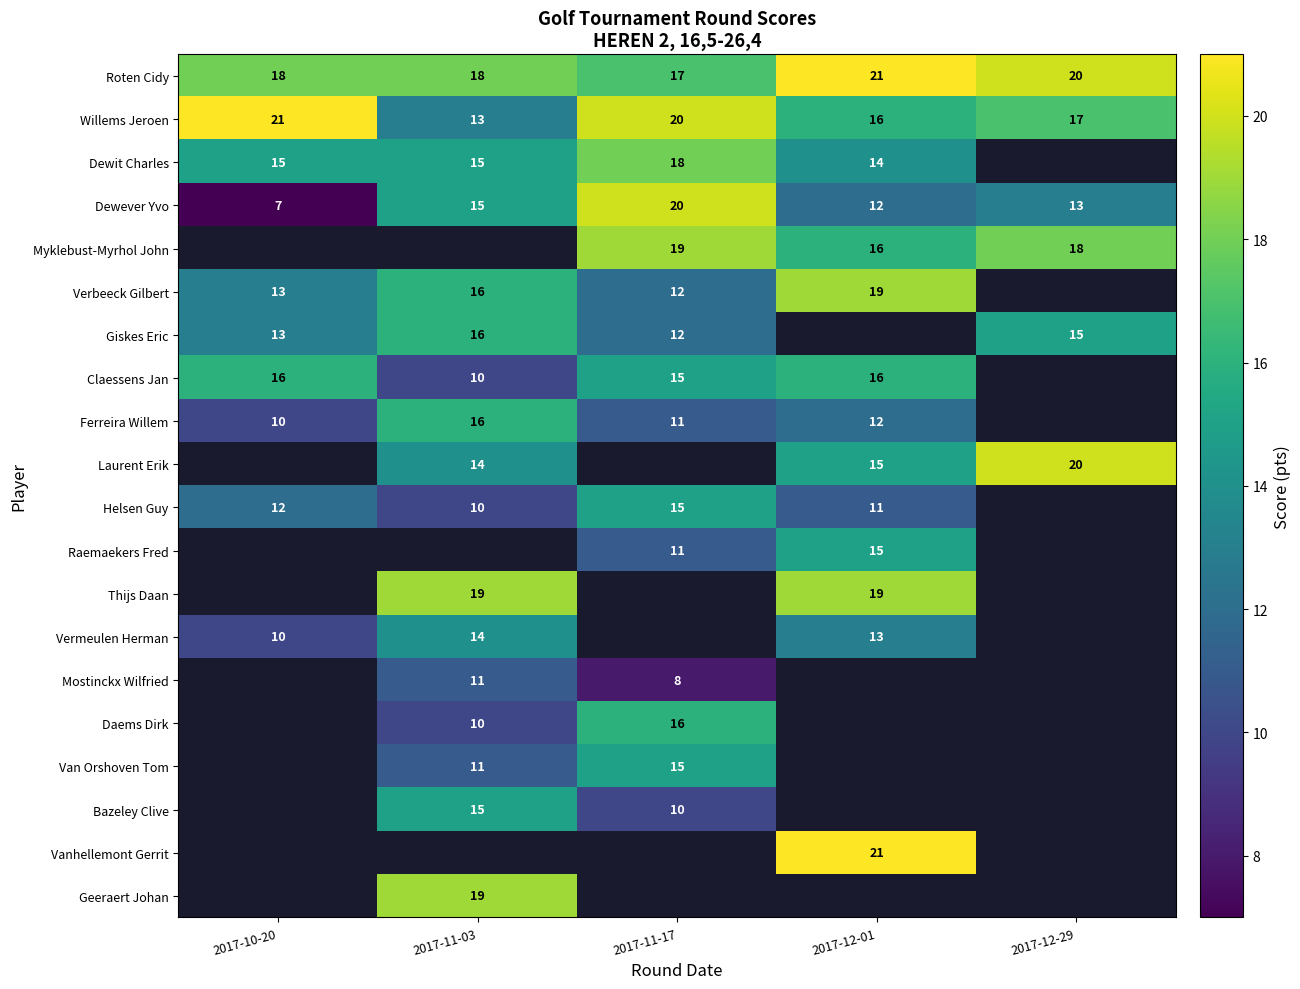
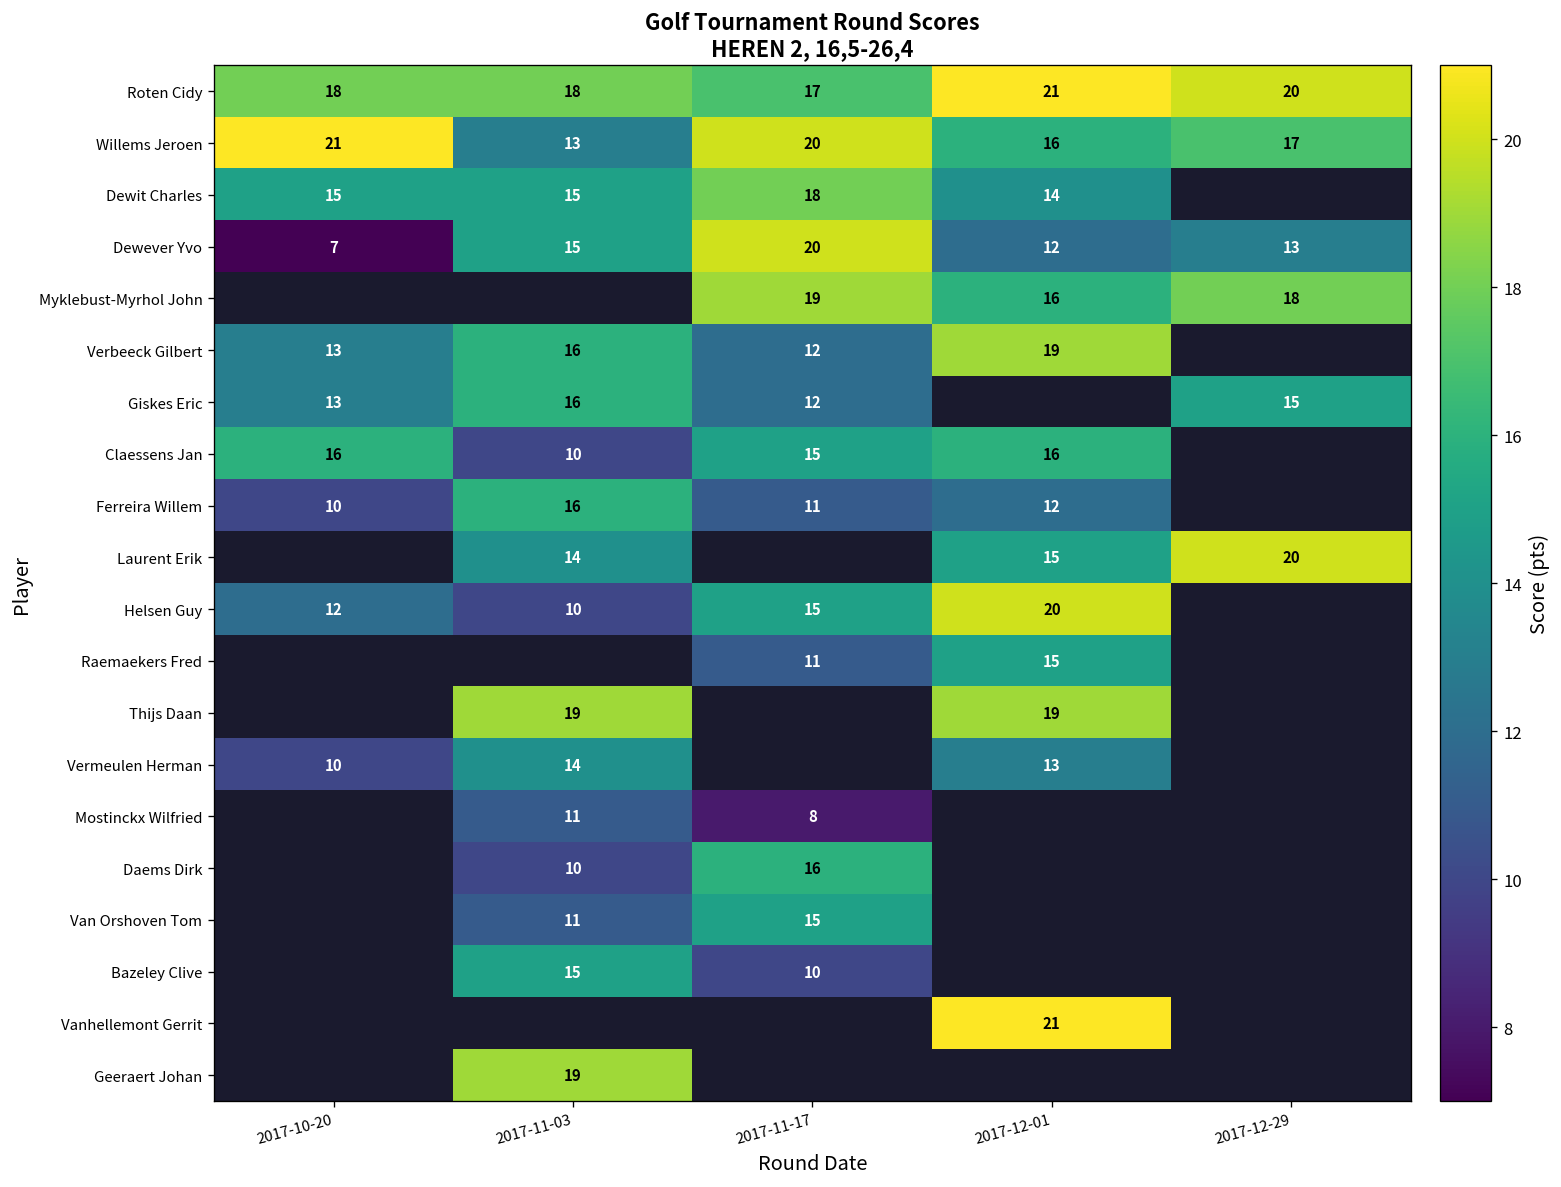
  {
    "Roten Cidy": {
      "2017-10-20": 18,
      "2017-11-03": 18,
      "2017-11-17": 17,
      "2017-12-01": 21,
      "2017-12-29": 20
    },
    "Willems Jeroen": {
      "2017-10-20": 21,
      "2017-11-03": 13,
      "2017-11-17": 20,
      "2017-12-01": 16,
      "2017-12-29": 17
    },
    "Dewit Charles": {
      "2017-10-20": 15,
      "2017-11-03": 15,
      "2017-11-17": 18,
      "2017-12-01": 14
    },
    "Dewever Yvo": {
      "2017-10-20": 7,
      "2017-11-03": 15,
      "2017-11-17": 20,
      "2017-12-01": 12,
      "2017-12-29": 13
    },
    "Myklebust-Myrhol John": {
      "2017-11-17": 19,
      "2017-12-01": 16,
      "2017-12-29": 18
    },
    "Verbeeck Gilbert": {
      "2017-10-20": 13,
      "2017-11-03": 16,
      "2017-11-17": 12,
      "2017-12-01": 19
    },
    "Giskes Eric": {
      "2017-10-20": 13,
      "2017-11-03": 16,
      "2017-11-17": 12,
      "2017-12-29": 15
    },
    "Claessens Jan": {
      "2017-10-20": 16,
      "2017-11-03": 10,
      "2017-11-17": 15,
      "2017-12-01": 16
    },
    "Ferreira Willem": {
      "2017-10-20": 10,
      "2017-11-03": 16,
      "2017-11-17": 11,
      "2017-12-01": 12
    },
    "Laurent Erik": {
      "2017-11-03": 14,
      "2017-12-01": 15,
      "2017-12-29": 20
    },
    "Helsen Guy": {
      "2017-10-20": 12,
      "2017-11-03": 10,
      "2017-11-17": 15,
-     "2017-12-01": 11
+     "2017-12-01": 20
    },
    "Raemaekers Fred": {
      "2017-11-17": 11,
      "2017-12-01": 15
    },
    "Thijs Daan": {
      "2017-11-03": 19,
      "2017-12-01": 19
    },
    "Vermeulen Herman": {
      "2017-10-20": 10,
      "2017-11-03": 14,
      "2017-12-01": 13
    },
    "Mostinckx Wilfried": {
      "2017-11-03": 11,
      "2017-11-17": 8
    },
    "Daems Dirk": {
      "2017-11-03": 10,
      "2017-11-17": 16
    },
    "Van Orshoven Tom": {
      "2017-11-03": 11,
      "2017-11-17": 15
    },
    "Bazeley Clive": {
      "2017-11-03": 15,
      "2017-11-17": 10
    },
    "Vanhellemont Gerrit": {
      "2017-12-01": 21
    },
    "Geeraert Johan": {
      "2017-11-03": 19
    }
  }
